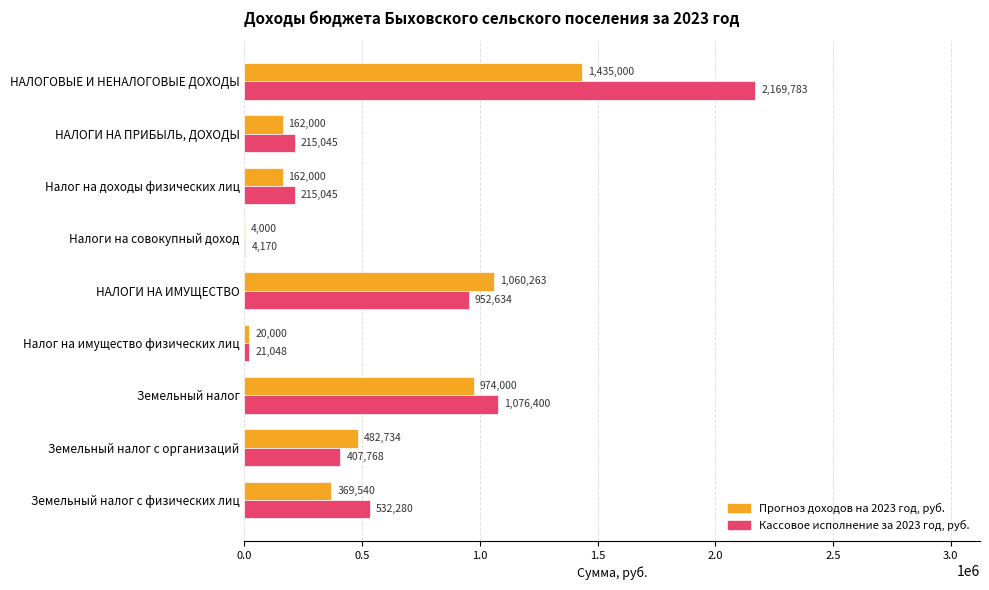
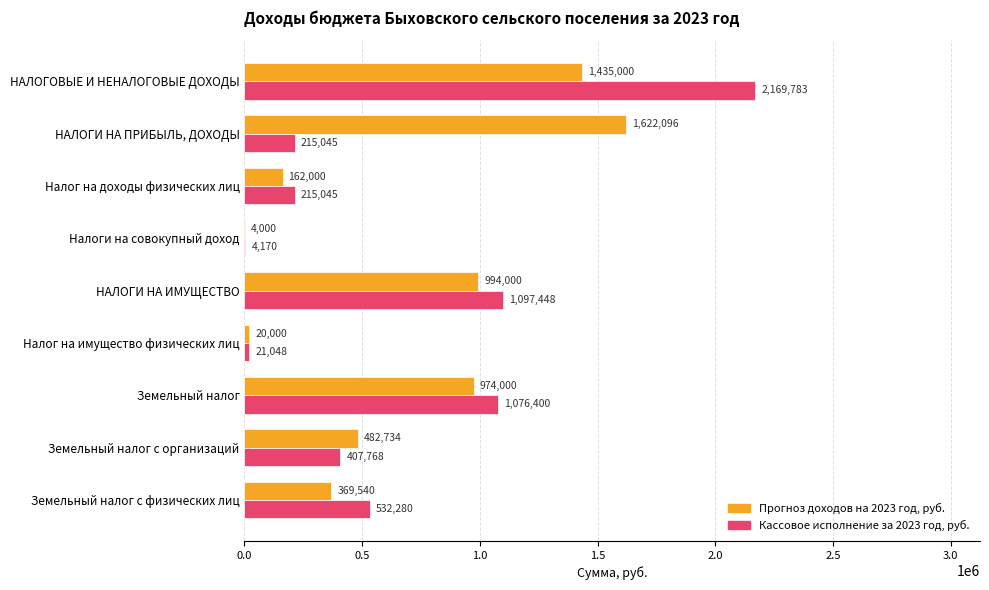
  {
    "Прогноз доходов на 2023 год, руб.": {
      "НАЛОГОВЫЕ И НЕНАЛОГОВЫЕ ДОХОДЫ": "1,435,000",
-     "НАЛОГИ НА ПРИБЫЛЬ, ДОХОДЫ": "162,000",
+     "НАЛОГИ НА ПРИБЫЛЬ, ДОХОДЫ": "1,622,096",
      "Налог на доходы физических лиц": "162,000",
      "Налоги на совокупный доход": "4,000",
-     "НАЛОГИ НА ИМУЩЕСТВО": "1,060,263",
+     "НАЛОГИ НА ИМУЩЕСТВО": "994,000",
      "Налог на имущество физических лиц": "20,000",
      "Земельный налог": "974,000",
      "Земельный налог с организаций": "482,734",
      "Земельный налог с физических лиц": "369,540"
    },
    "Кассовое исполнение за 2023 год, руб.": {
      "НАЛОГОВЫЕ И НЕНАЛОГОВЫЕ ДОХОДЫ": "2,169,783",
      "НАЛОГИ НА ПРИБЫЛЬ, ДОХОДЫ": "215,045",
      "Налог на доходы физических лиц": "215,045",
      "Налоги на совокупный доход": "4,170",
-     "НАЛОГИ НА ИМУЩЕСТВО": "952,634",
+     "НАЛОГИ НА ИМУЩЕСТВО": "1,097,448",
      "Налог на имущество физических лиц": "21,048",
      "Земельный налог": "1,076,400",
      "Земельный налог с организаций": "407,768",
      "Земельный налог с физических лиц": "532,280"
    }
  }
